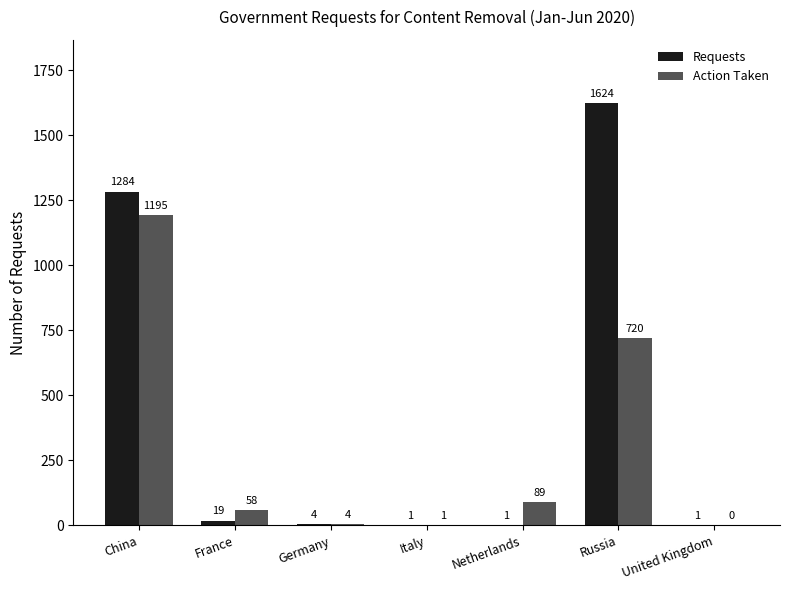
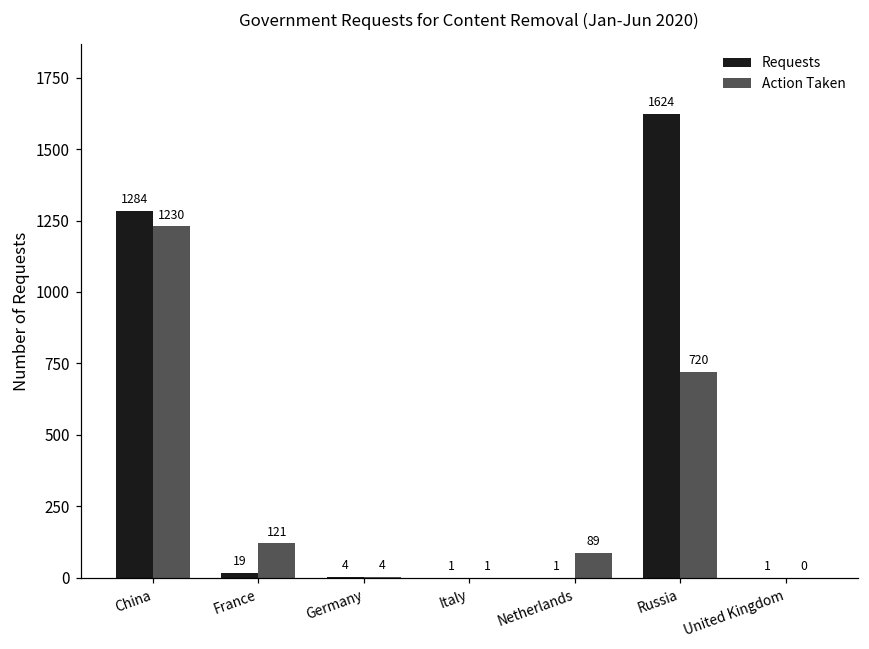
  {
    "Requests": {
      "China": 1284,
      "France": 19,
      "Germany": 4,
      "Italy": 1,
      "Netherlands": 1,
      "Russia": 1624,
      "United Kingdom": 1
    },
    "Action Taken": {
-     "China": 1195,
-     "France": 58,
+     "China": 1230,
+     "France": 121,
      "Germany": 4,
      "Italy": 1,
      "Netherlands": 89,
      "Russia": 720,
      "United Kingdom": 0
    }
  }
